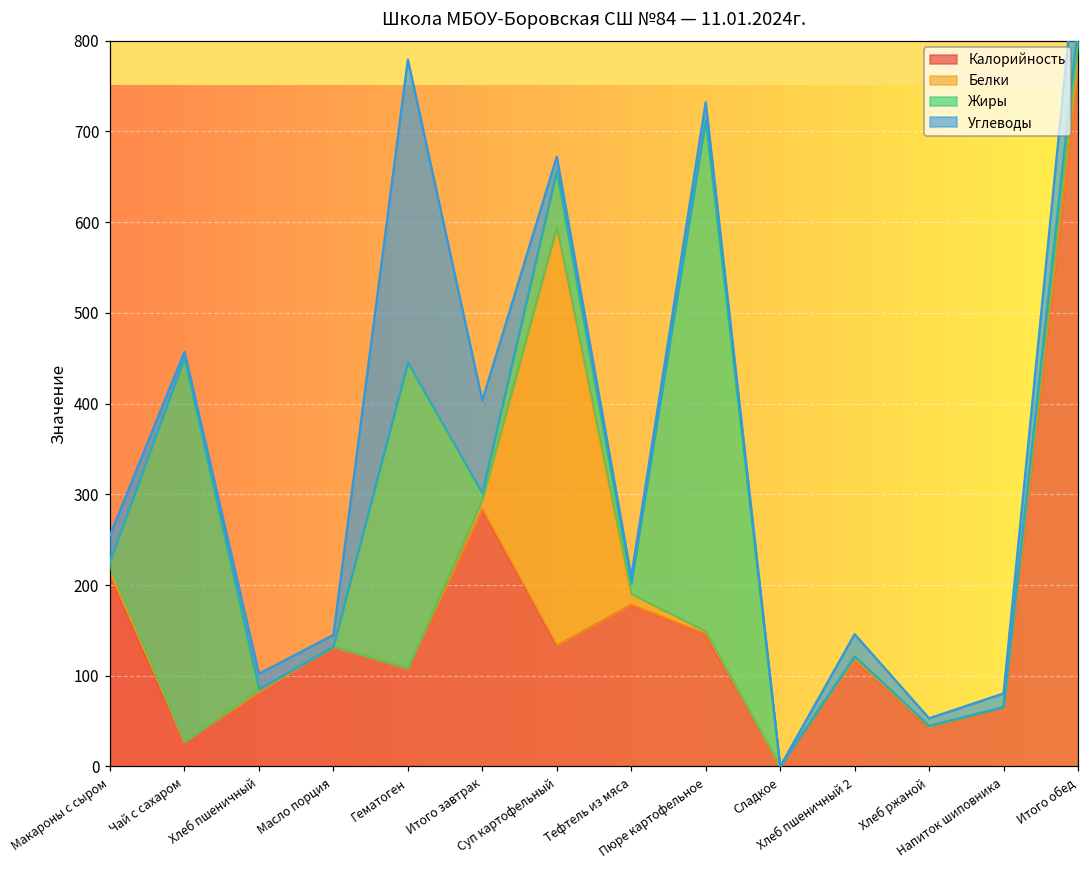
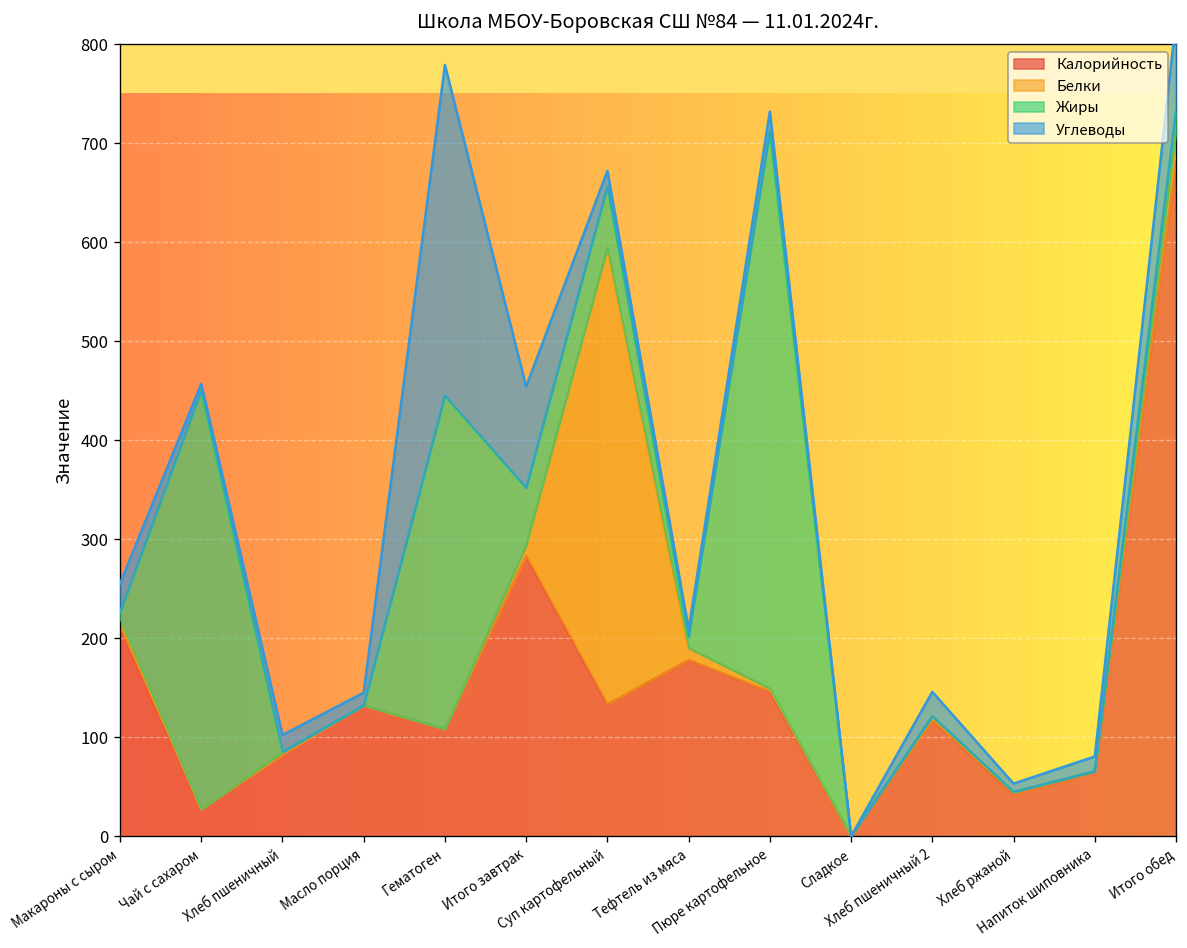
  {
    "Калорийность": {
      "Макароны с сыром": 210,
      "Итого завтрак": 280,
      "Суп картофельный": 130,
      "Тефтель из мяса": 180,
      "Хлеб пшеничный 2": 120,
-     "Итого обед": 770
+     "Итого обед": 680
    },
    "Белки": {
      "Макароны с сыром": 10,
      "Итого завтрак": 10,
      "Суп картофельный": 460,
      "Тефтель из мяса": 10,
      "Итого обед": 30
    },
    "Жиры": {
      "Макароны с сыром": 10,
      "Чай с сахаром": 420,
      "Гематоген": 340,
-     "Итого завтрак": 10,
+     "Итого завтрак": 60,
      "Суп картофельный": 60,
      "Тефтель из мяса": 10,
      "Пюре картофельное": 560
    },
    "Углеводы": {
      "Макароны с сыром": 30,
      "Чай с сахаром": 10,
      "Хлеб пшеничный": 20,
      "Масло порция": 10,
      "Гематоген": 330,
      "Итого завтрак": 100,
      "Суп картофельный": 20,
      "Тефтель из мяса": 10,
      "Пюре картофельное": 20,
      "Хлеб пшеничный 2": 20,
      "Хлеб ржаной": 10,
      "Напиток шиповника": 20
    }
  }
